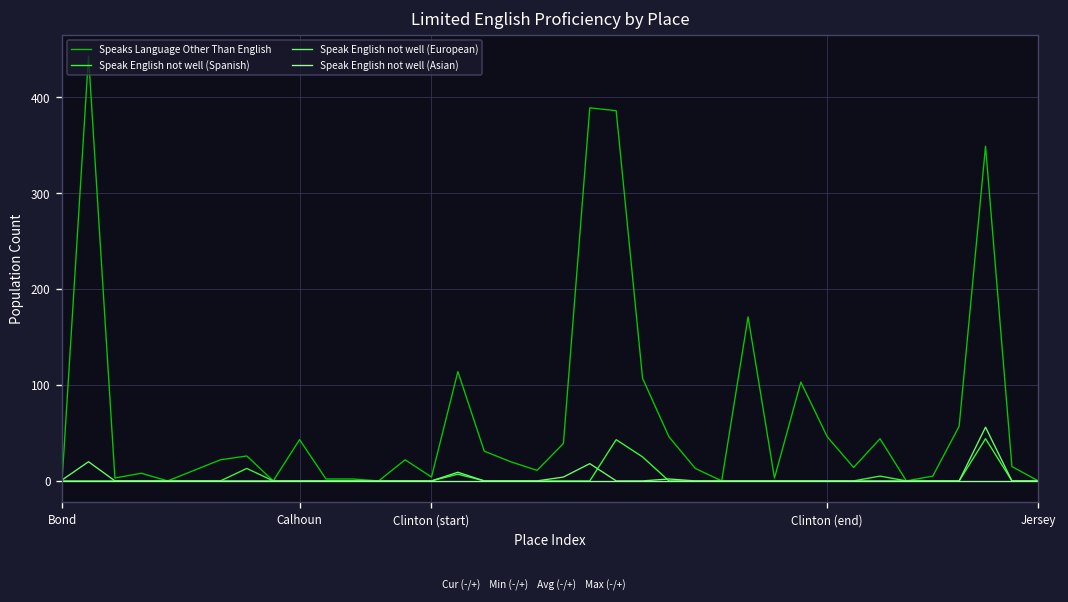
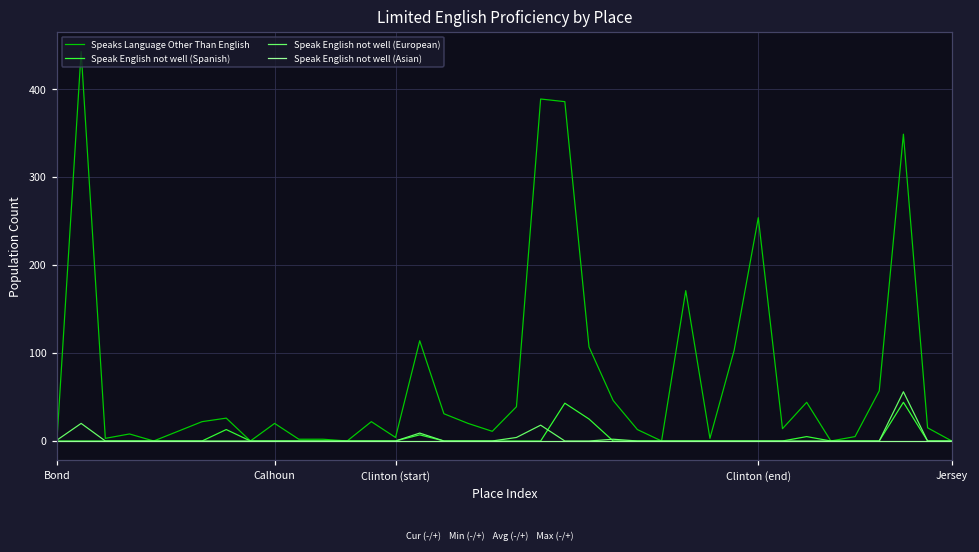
  {
    "Speaks Language Other Than English": {
-     "Calhoun": 40,
+     "Calhoun": 20,
      "Clinton (start)": 0,
-     "Clinton (end)": 50
+     "Clinton (end)": 250
    }
  }
